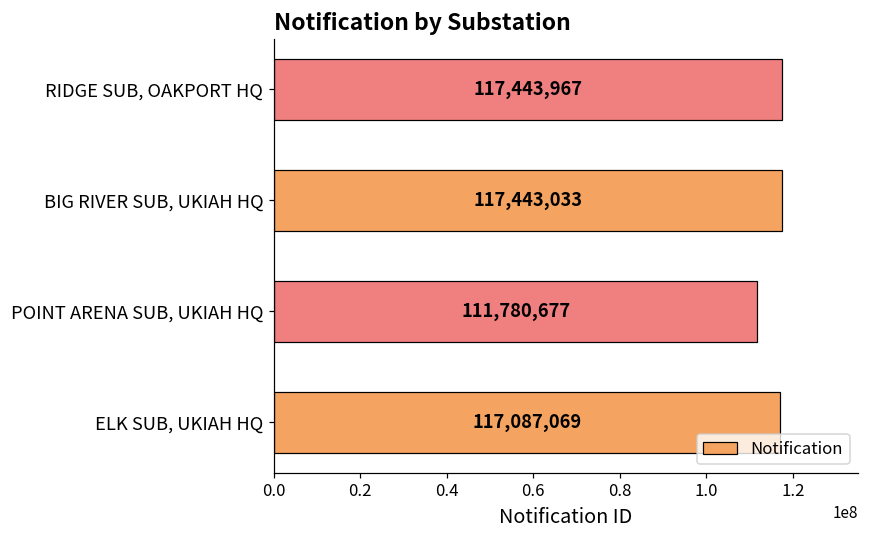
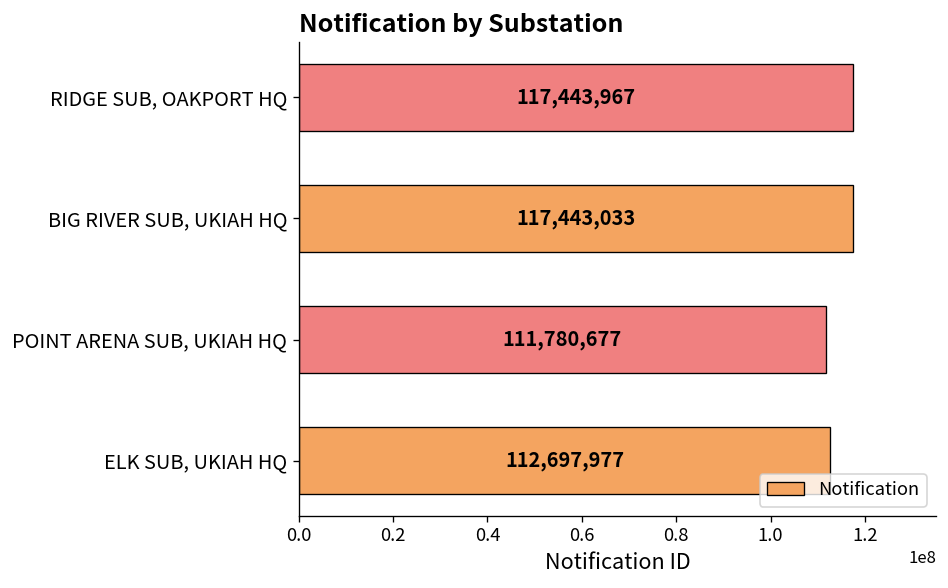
  {
    "RIDGE SUB, OAKPORT HQ": "117,443,967",
    "BIG RIVER SUB, UKIAH HQ": "117,443,033",
    "POINT ARENA SUB, UKIAH HQ": "111,780,677",
-   "ELK SUB, UKIAH HQ": "117,087,069"
+   "ELK SUB, UKIAH HQ": "112,697,977"
  }
